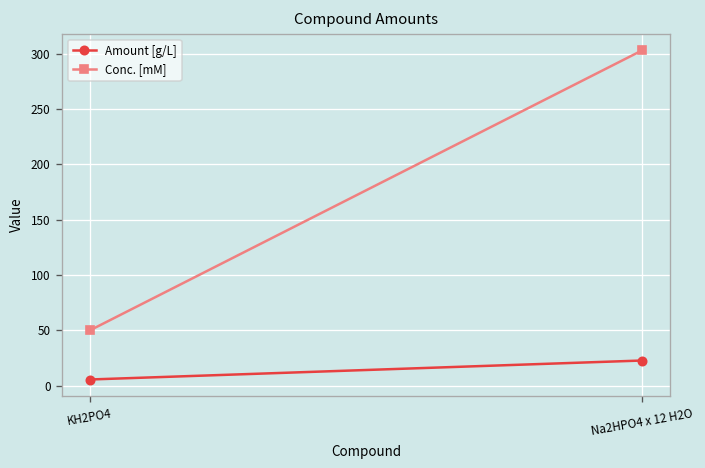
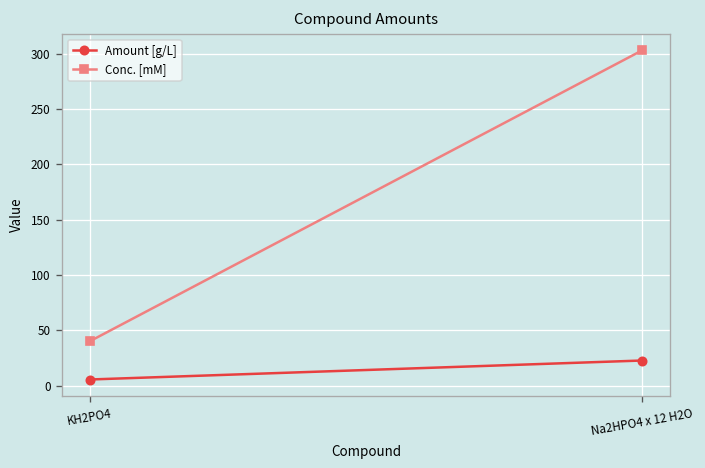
  {
    "Amount [g/L]": {
      "KH2PO4": 10,
      "Na2HPO4 x 12 H2O": 20
    },
    "Conc. [mM]": {
-     "KH2PO4": 50,
+     "KH2PO4": 40,
      "Na2HPO4 x 12 H2O": 300
    }
  }
